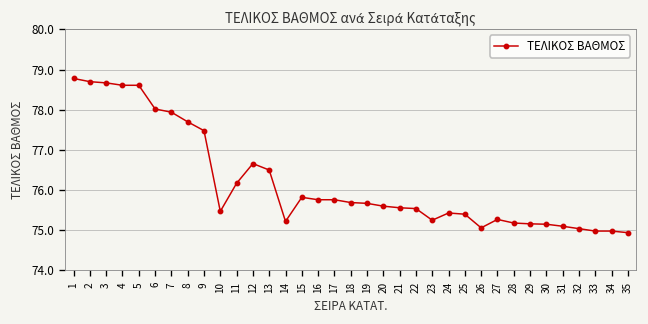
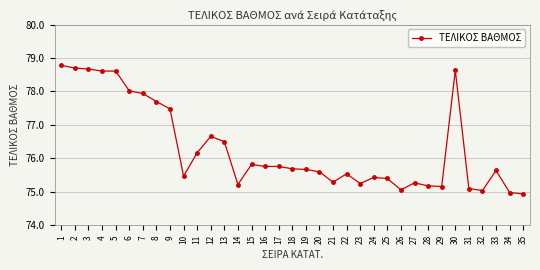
  {
    "1": 78.8,
    "2": 78.7,
    "3": 78.7,
    "4": 78.6,
    "5": 78.6,
    "6": 78.0,
    "7": 77.9,
    "8": 77.7,
    "9": 77.5,
    "10": 75.5,
    "11": 76.2,
    "12": 76.7,
    "13": 76.5,
    "14": 75.2,
    "15": 75.8,
    "16": 75.8,
    "17": 75.8,
    "18": 75.7,
    "19": 75.7,
    "20": 75.6,
-   "21": 75.6,
+   "21": 75.3,
    "22": 75.5,
    "23": 75.3,
    "24": 75.4,
    "25": 75.4,
    "26": 75.1,
    "27": 75.3,
    "28": 75.2,
    "29": 75.2,
-   "30": 75.2,
+   "30": 78.6,
    "31": 75.1,
    "32": 75.0,
-   "33": 75.0,
+   "33": 75.6,
    "34": 75.0,
    "35": 74.9
  }
